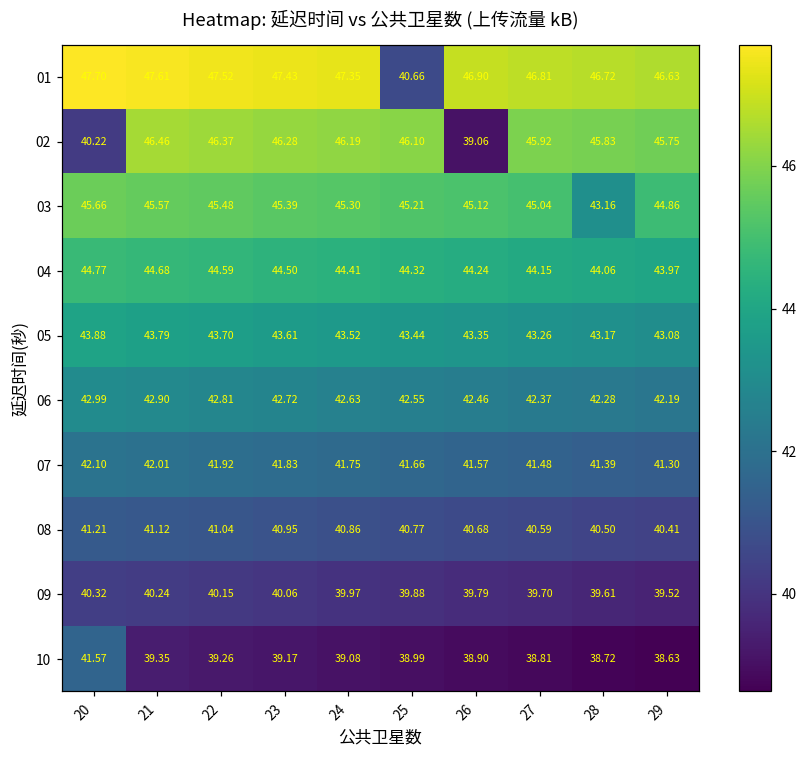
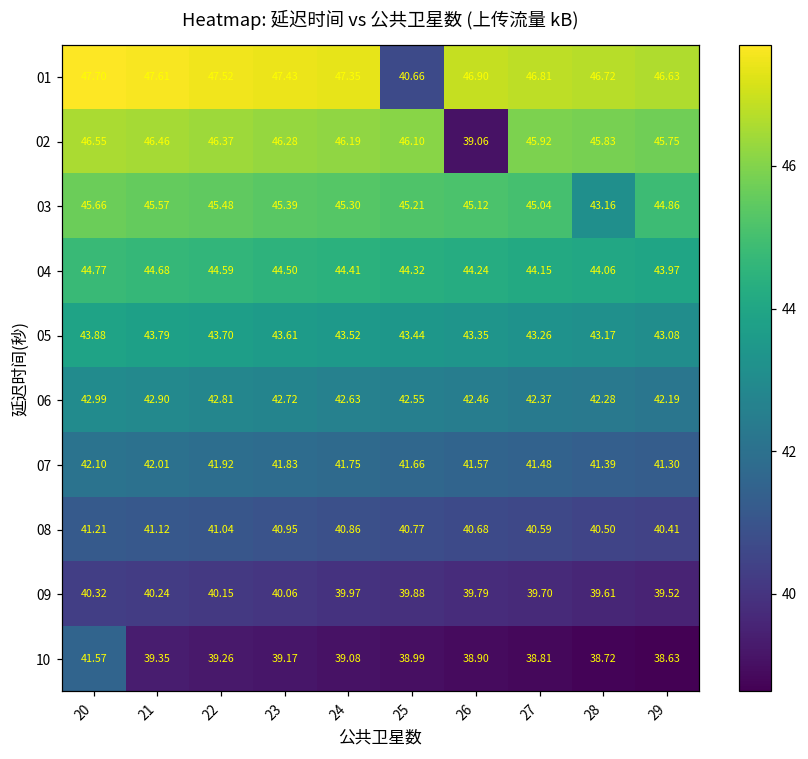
  {
    "01": {
      "25": 40.66,
      "26": 46.90,
      "27": 46.81,
      "28": 46.72,
      "29": 46.63
    },
    "02": {
-     "20": 40.22,
+     "20": 46.55,
      "21": 46.46,
      "22": 46.37,
      "23": 46.28,
      "24": 46.19,
      "25": 46.10,
      "26": 39.06,
      "27": 45.92,
      "28": 45.83,
      "29": 45.75
    },
    "03": {
      "20": 45.66,
      "21": 45.57,
      "22": 45.48,
      "23": 45.39,
      "24": 45.30,
      "25": 45.21,
      "26": 45.12,
      "27": 45.04,
      "28": 43.16,
      "29": 44.86
    },
    "04": {
      "20": 44.77,
      "21": 44.68,
      "22": 44.59,
      "23": 44.50,
      "24": 44.41,
      "25": 44.32,
      "26": 44.24,
      "27": 44.15,
      "28": 44.06,
      "29": 43.97
    },
    "05": {
      "20": 43.88,
      "21": 43.79,
      "22": 43.70,
      "23": 43.61,
      "24": 43.52,
      "25": 43.44,
      "26": 43.35,
      "27": 43.26,
      "28": 43.17,
      "29": 43.08
    },
    "06": {
      "20": 42.99,
      "21": 42.90,
      "22": 42.81,
      "23": 42.72,
      "24": 42.63,
      "25": 42.55,
      "26": 42.46,
      "27": 42.37,
      "28": 42.28,
      "29": 42.19
    },
    "07": {
      "20": 42.10,
      "21": 42.01,
      "22": 41.92,
      "23": 41.83,
      "24": 41.75,
      "25": 41.66,
      "26": 41.57,
      "27": 41.48,
      "28": 41.39,
      "29": 41.30
    },
    "08": {
      "20": 41.21,
      "21": 41.12,
      "22": 41.04,
      "23": 40.95,
      "24": 40.86,
      "25": 40.77,
      "26": 40.68,
      "27": 40.59,
      "28": 40.50,
      "29": 40.41
    },
    "09": {
      "20": 40.32,
      "21": 40.24,
      "22": 40.15,
      "23": 40.06,
      "24": 39.97,
      "25": 39.88,
      "26": 39.79,
      "27": 39.70,
      "28": 39.61,
      "29": 39.52
    },
    "10": {
      "20": 41.57,
      "21": 39.35,
      "22": 39.26,
      "23": 39.17,
      "24": 39.08,
      "25": 38.99,
      "26": 38.90,
      "27": 38.81,
      "28": 38.72,
      "29": 38.63
    }
  }
